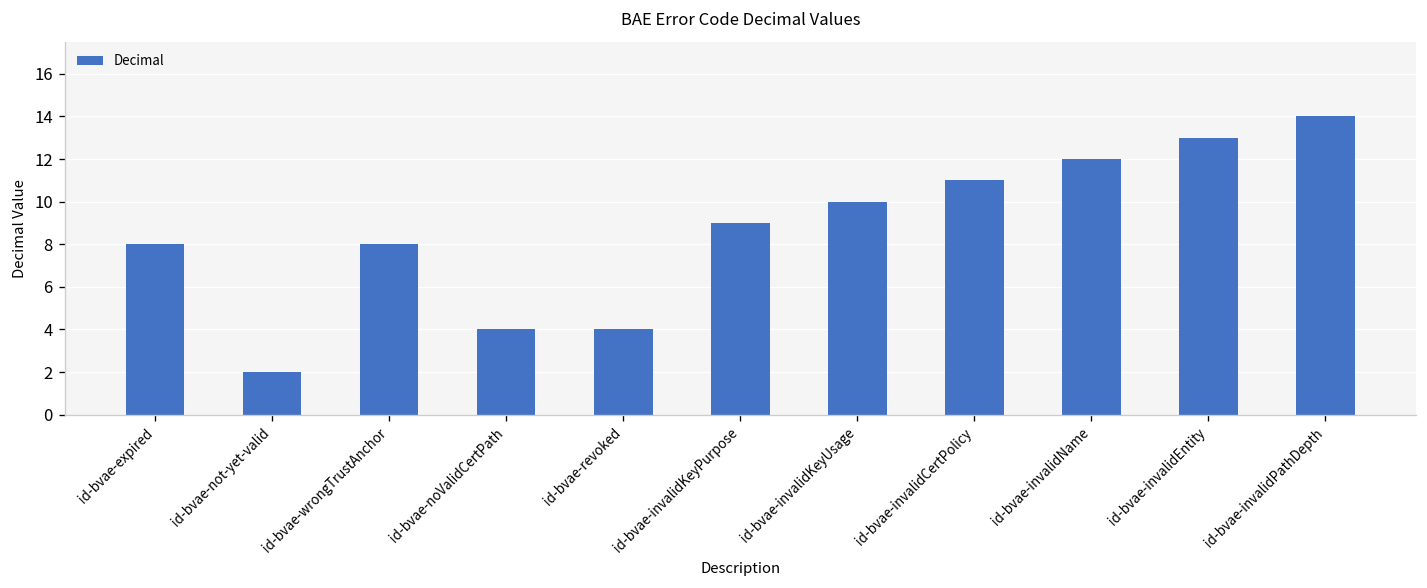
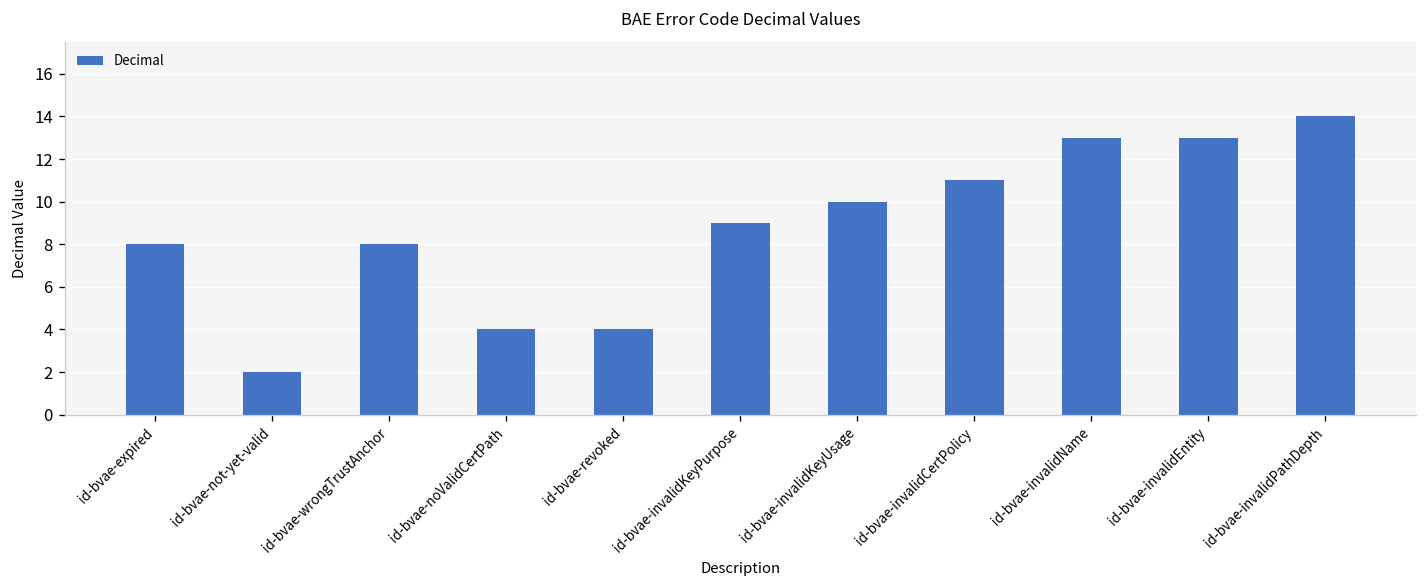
  {
    "id-bvae-expired": 8,
    "id-bvae-not-yet-valid": 2,
    "id-bvae-wrongTrustAnchor": 8,
    "id-bvae-noValidCertPath": 4,
    "id-bvae-revoked": 4,
    "id-bvae-invalidKeyPurpose": 9,
    "id-bvae-invalidKeyUsage": 10,
    "id-bvae-invalidCertPolicy": 11,
-   "id-bvae-invalidName": 12,
+   "id-bvae-invalidName": 13,
    "id-bvae-invalidEntity": 13,
    "id-bvae-invalidPathDepth": 14
  }
